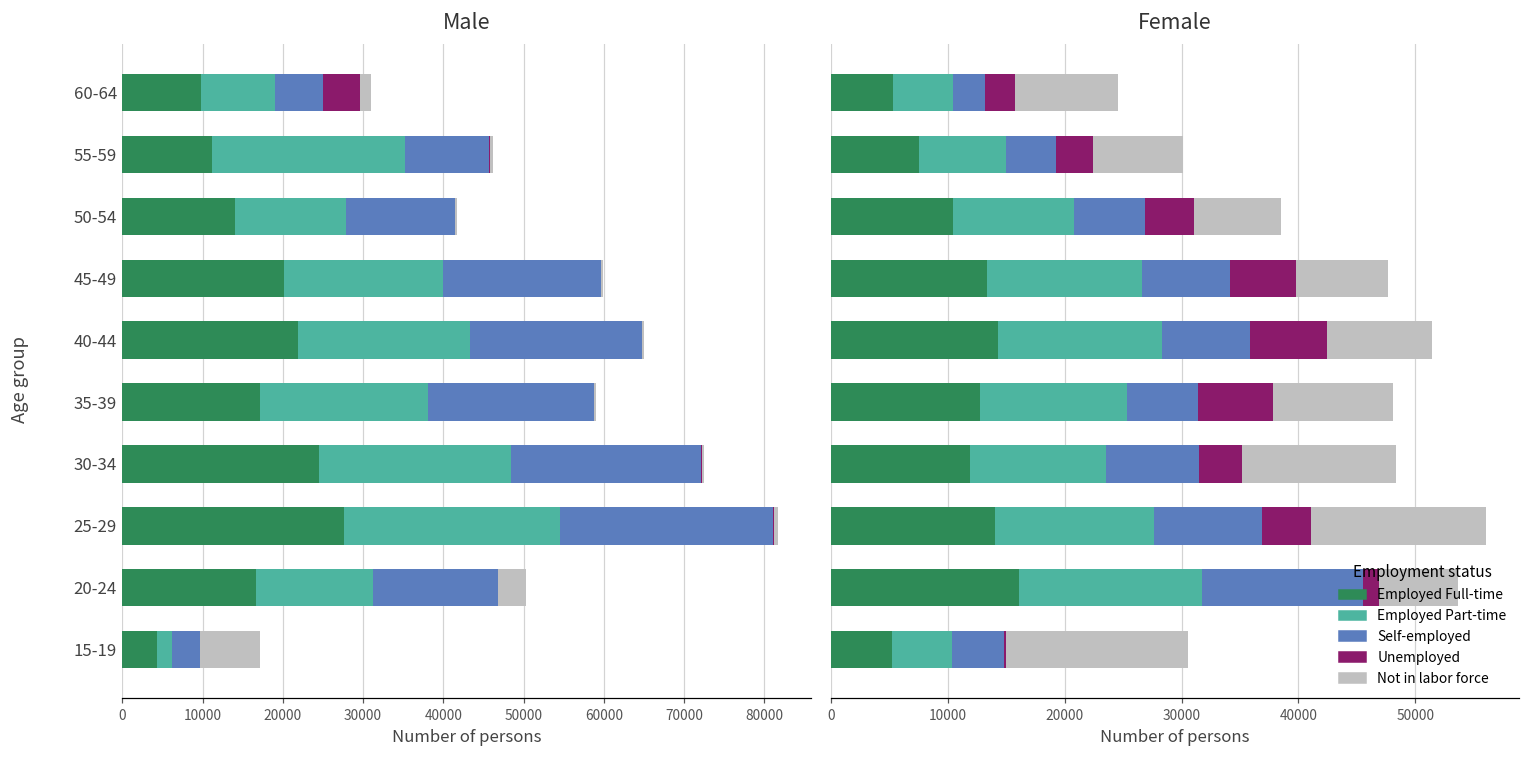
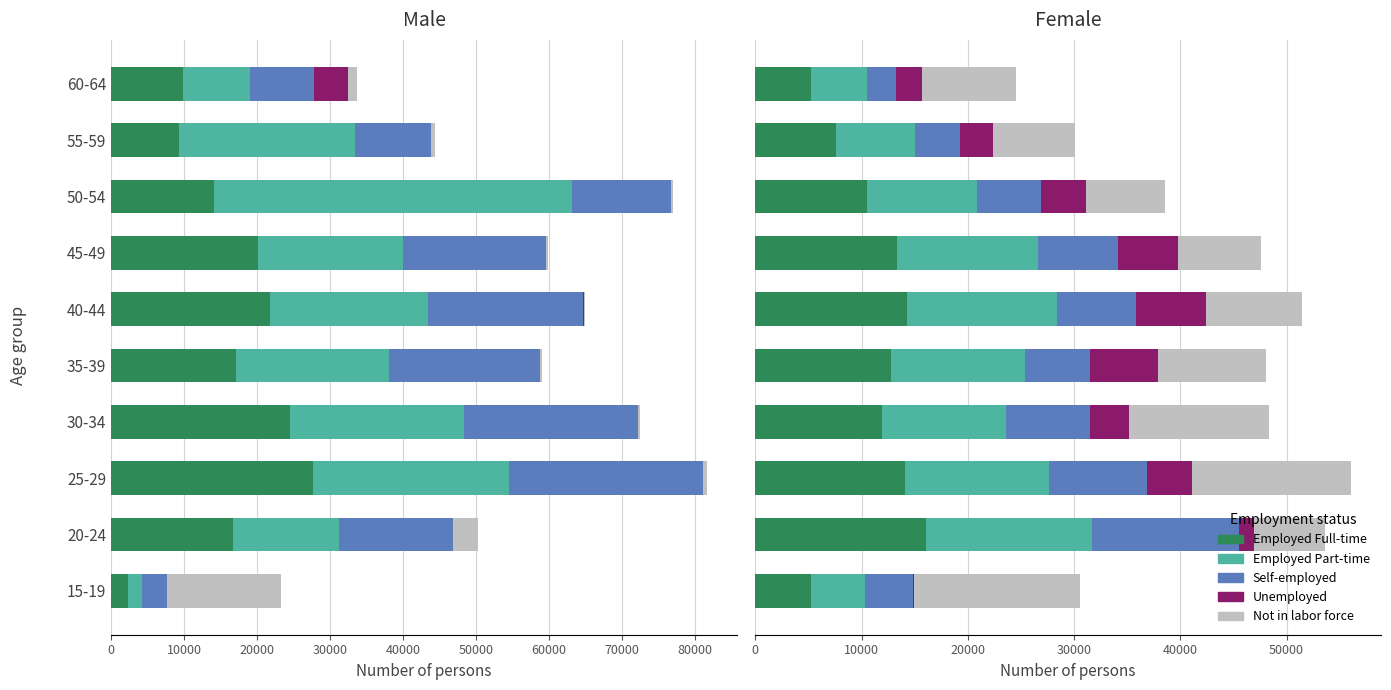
  {
    "Male": {
      "Employed Full-time": {
        "60-64": 10000,
-       "55-59": 11000,
+       "55-59": 9000,
        "50-54": 14000,
        "45-49": 20000,
        "40-44": 22000,
        "35-39": 17000,
        "30-34": 24000,
        "25-29": 28000,
        "20-24": 17000,
-       "15-19": 4000
+       "15-19": 2000
      },
      "Employed Part-time": {
        "60-64": 9000,
        "55-59": 24000,
-       "50-54": 14000,
+       "50-54": 49000,
        "45-49": 20000,
        "40-44": 22000,
        "35-39": 21000,
        "30-34": 24000,
        "25-29": 27000,
        "20-24": 15000,
        "15-19": 2000
      },
      "Self-employed": {
-       "60-64": 6000,
+       "60-64": 9000,
        "55-59": 10000,
        "50-54": 14000,
        "45-49": 20000,
        "40-44": 21000,
        "35-39": 21000,
        "30-34": 24000,
        "25-29": 27000,
        "20-24": 16000,
        "15-19": 3000
      },
      "Unemployed": {
        "60-64": 5000
      },
      "Not in labor force": {
        "60-64": 1000,
        "55-59": 0,
        "25-29": 1000,
        "20-24": 3000,
-       "15-19": 8000
+       "15-19": 16000
      }
    }
  }
